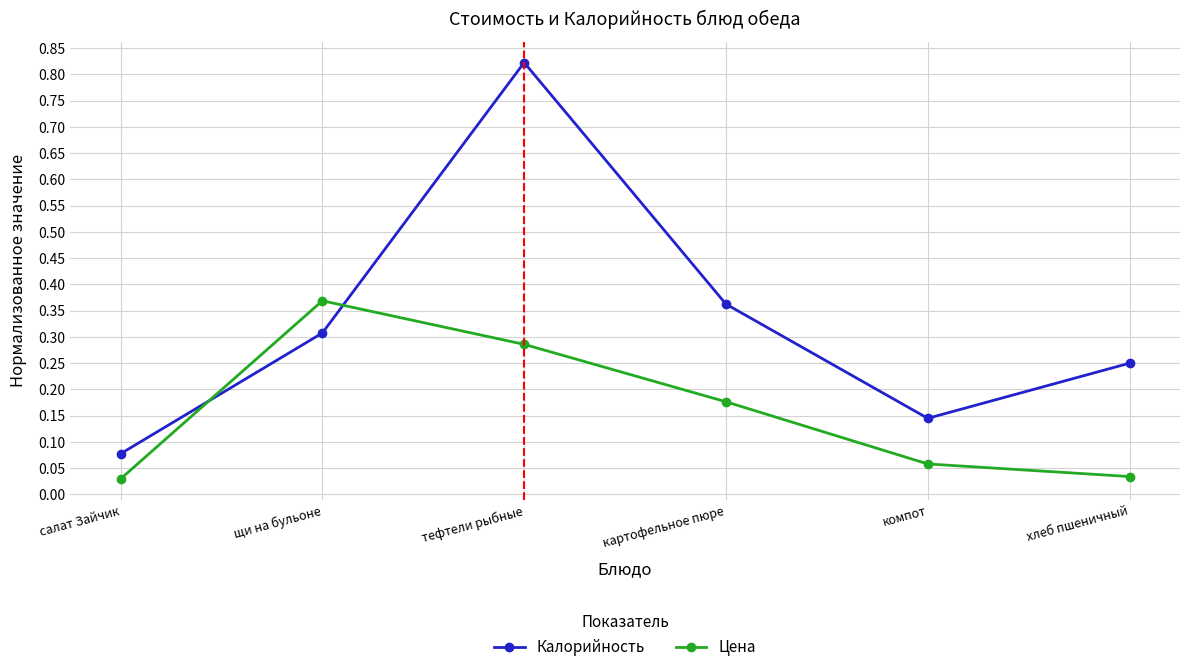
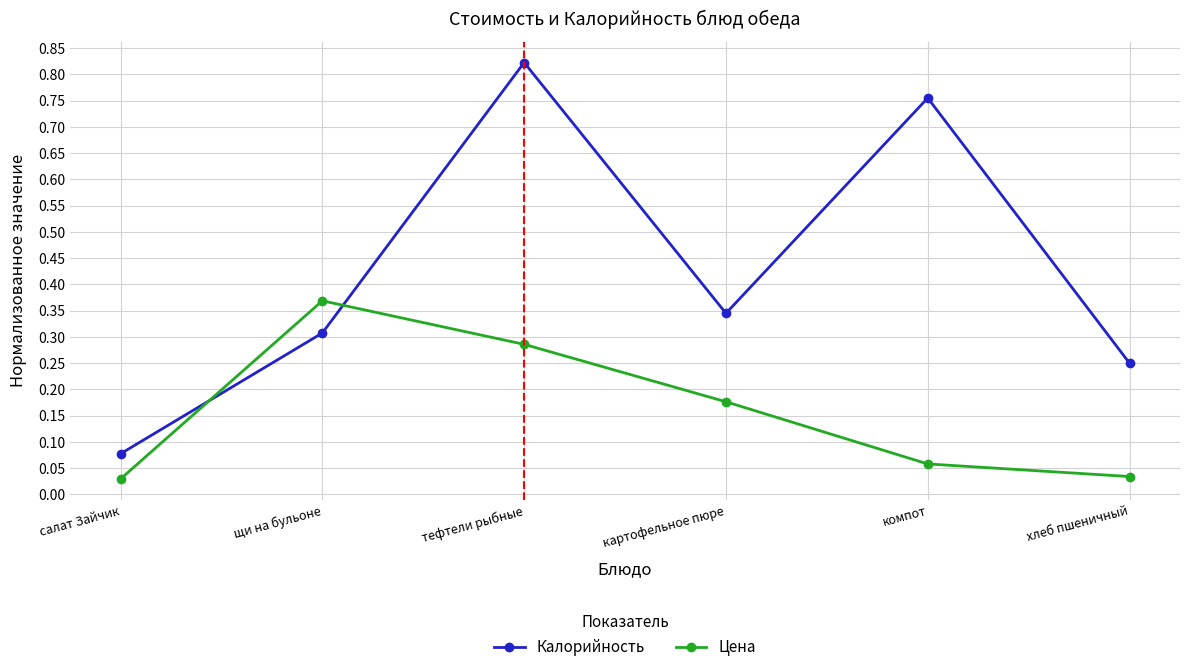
  {
    "Калорийность": {
      "салат Зайчик": 0.08,
      "щи на бульоне": 0.31,
      "тефтели рыбные": 0.82,
-     "картофельное пюре": 0.36,
-     "компот": 0.15,
+     "картофельное пюре": 0.35,
+     "компот": 0.76,
      "хлеб пшеничный": 0.25
    },
    "Цена": {
      "салат Зайчик": 0.03,
      "щи на бульоне": 0.37,
      "тефтели рыбные": 0.29,
      "картофельное пюре": 0.18,
      "компот": 0.06,
      "хлеб пшеничный": 0.03
    }
  }
